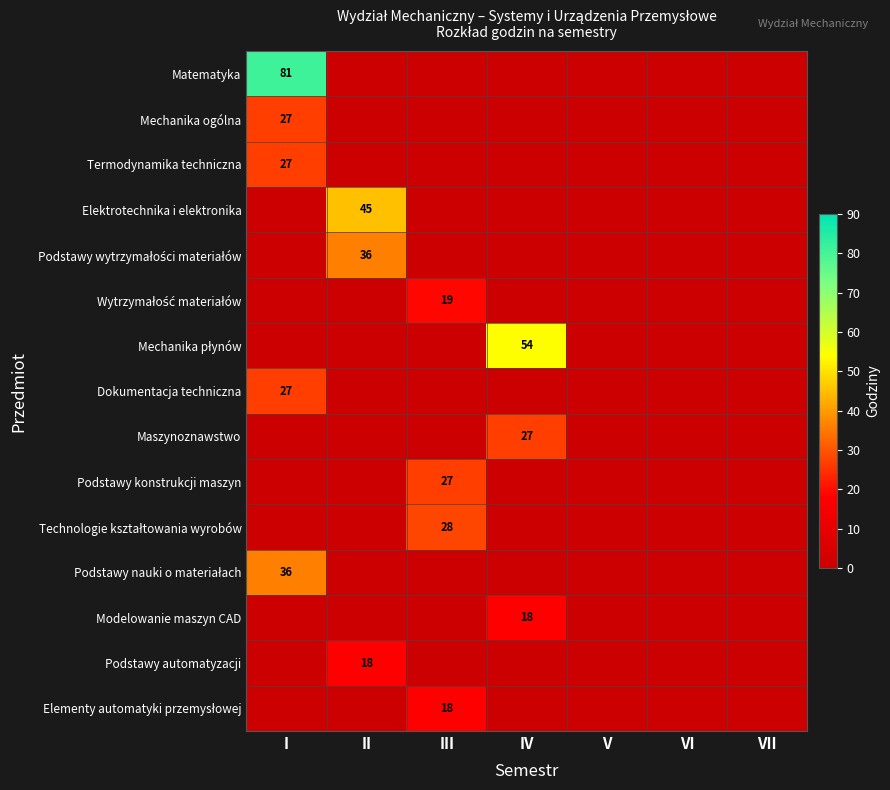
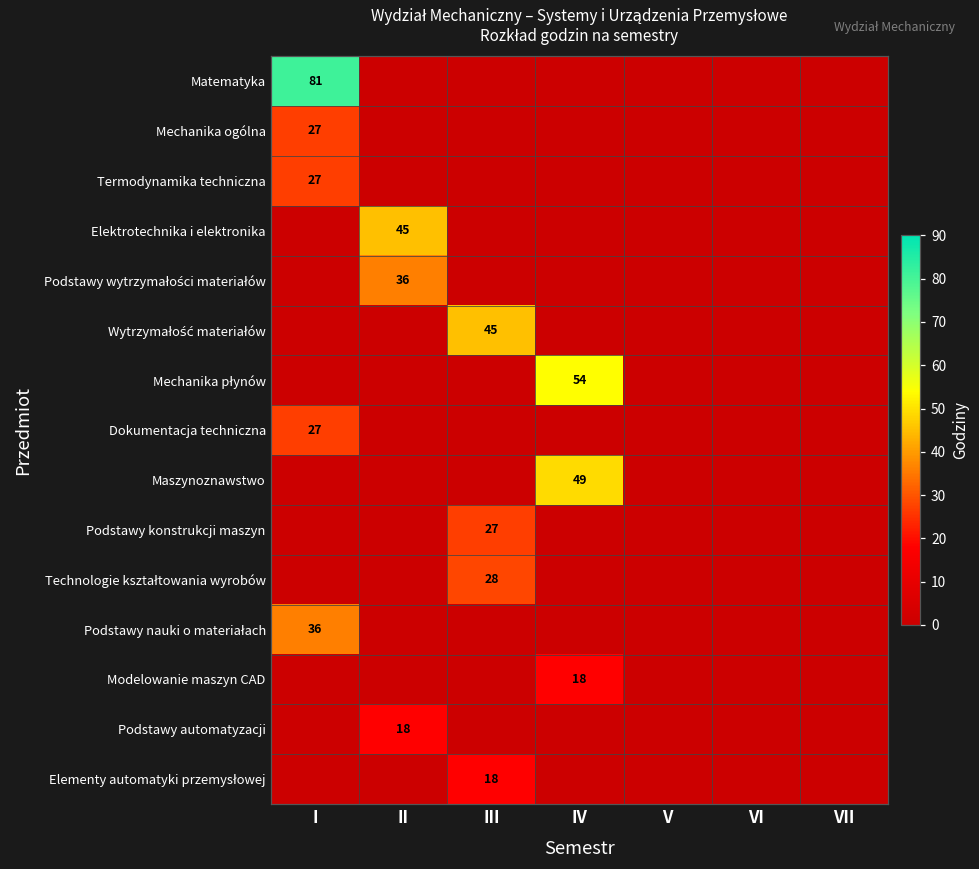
  {
    "Matematyka": {
      "I": 81
    },
    "Mechanika ogólna": {
      "I": 27
    },
    "Termodynamika techniczna": {
      "I": 27
    },
    "Elektrotechnika i elektronika": {
      "II": 45
    },
    "Podstawy wytrzymałości materiałów": {
      "II": 36
    },
    "Wytrzymałość materiałów": {
-     "III": 19
+     "III": 45
    },
    "Mechanika płynów": {
      "IV": 54
    },
    "Dokumentacja techniczna": {
      "I": 27
    },
    "Maszynoznawstwo": {
-     "IV": 27
+     "IV": 49
    },
    "Podstawy konstrukcji maszyn": {
      "III": 27
    },
    "Technologie kształtowania wyrobów": {
      "III": 28
    },
    "Podstawy nauki o materiałach": {
      "I": 36
    },
    "Modelowanie maszyn CAD": {
      "IV": 18
    },
    "Podstawy automatyzacji": {
      "II": 18
    },
    "Elementy automatyki przemysłowej": {
      "III": 18
    }
  }
